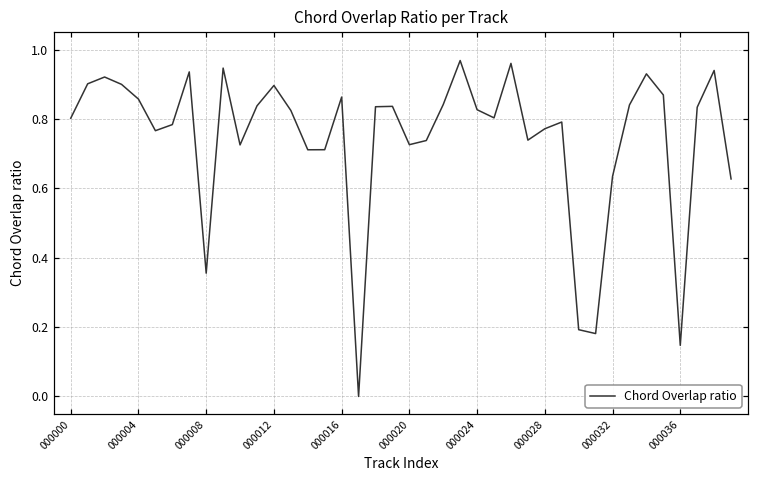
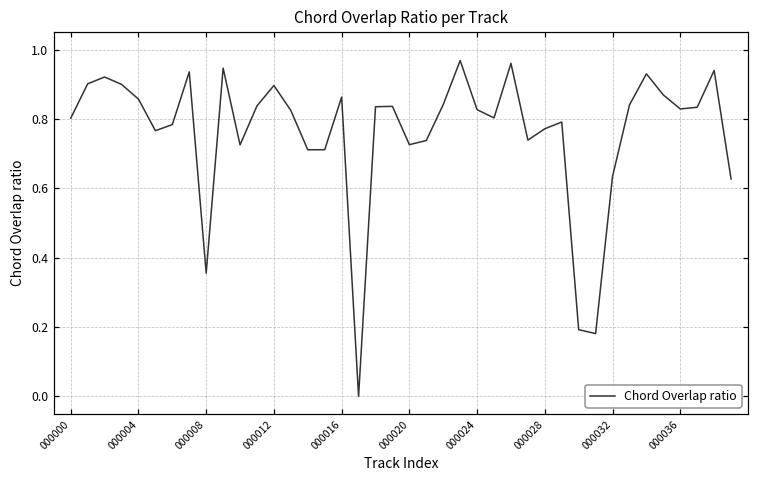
  {
    "000000": 0.80,
    "000004": 0.86,
    "000008": 0.36,
    "000012": 0.90,
    "000016": 0.86,
    "000020": 0.73,
    "000024": 0.83,
    "000028": 0.77,
    "000032": 0.63,
-   "000036": 0.15
+   "000036": 0.83
  }
